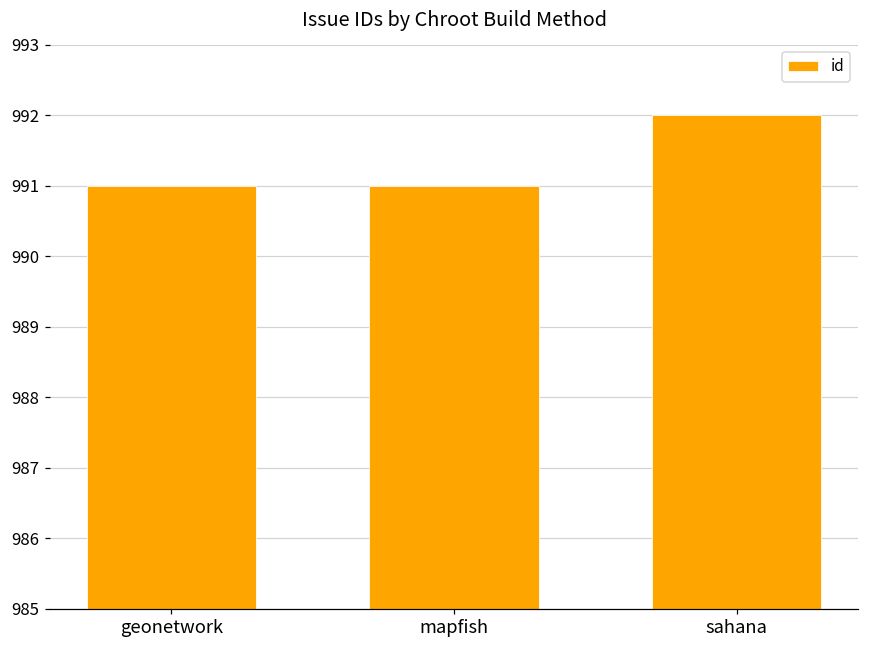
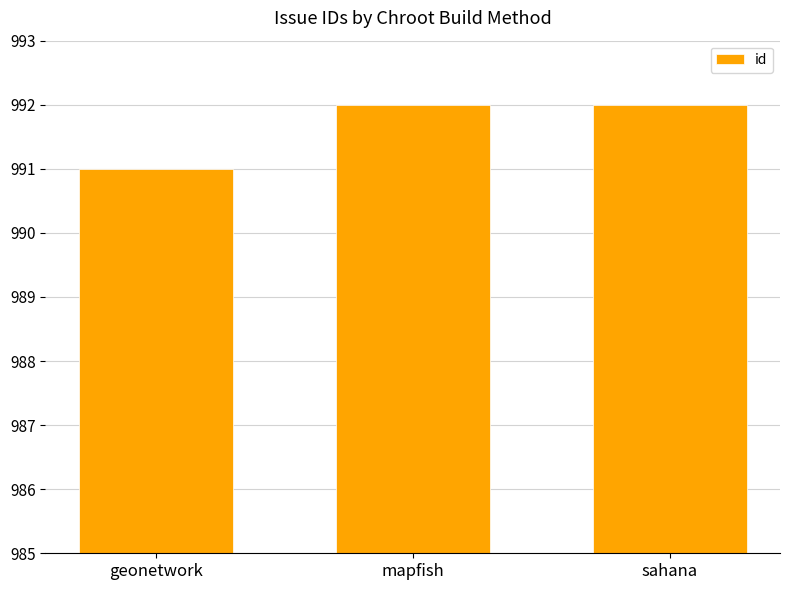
  {
    "geonetwork": 991,
-   "mapfish": 991,
+   "mapfish": 992,
    "sahana": 992
  }
